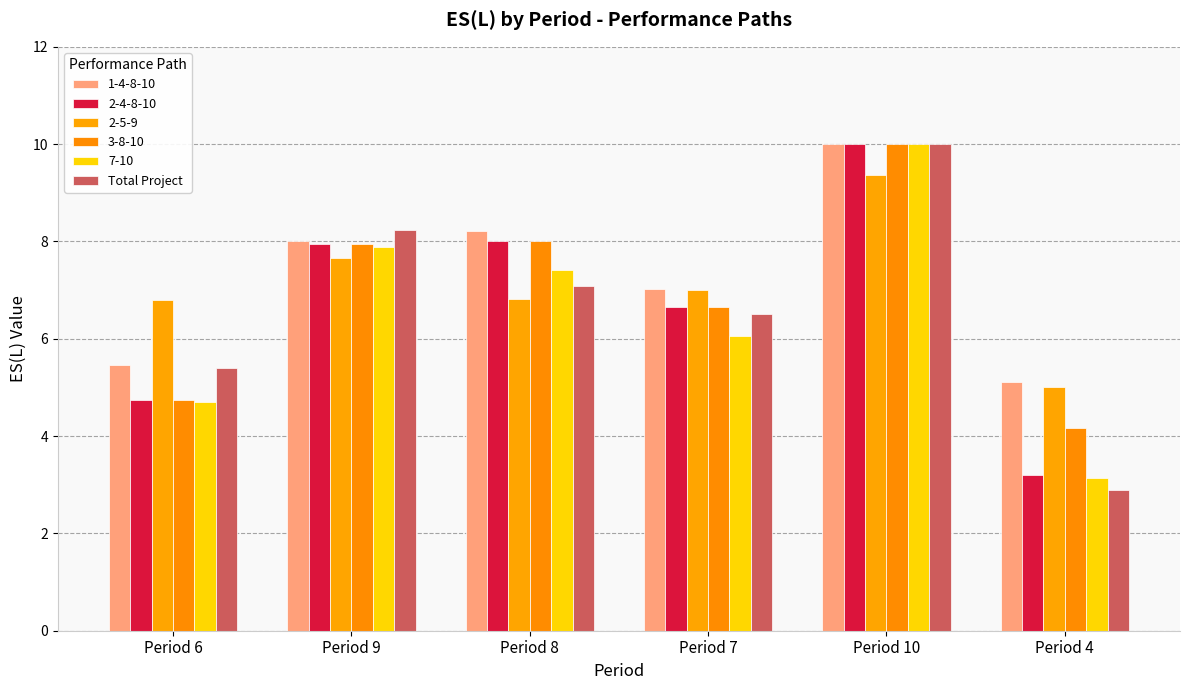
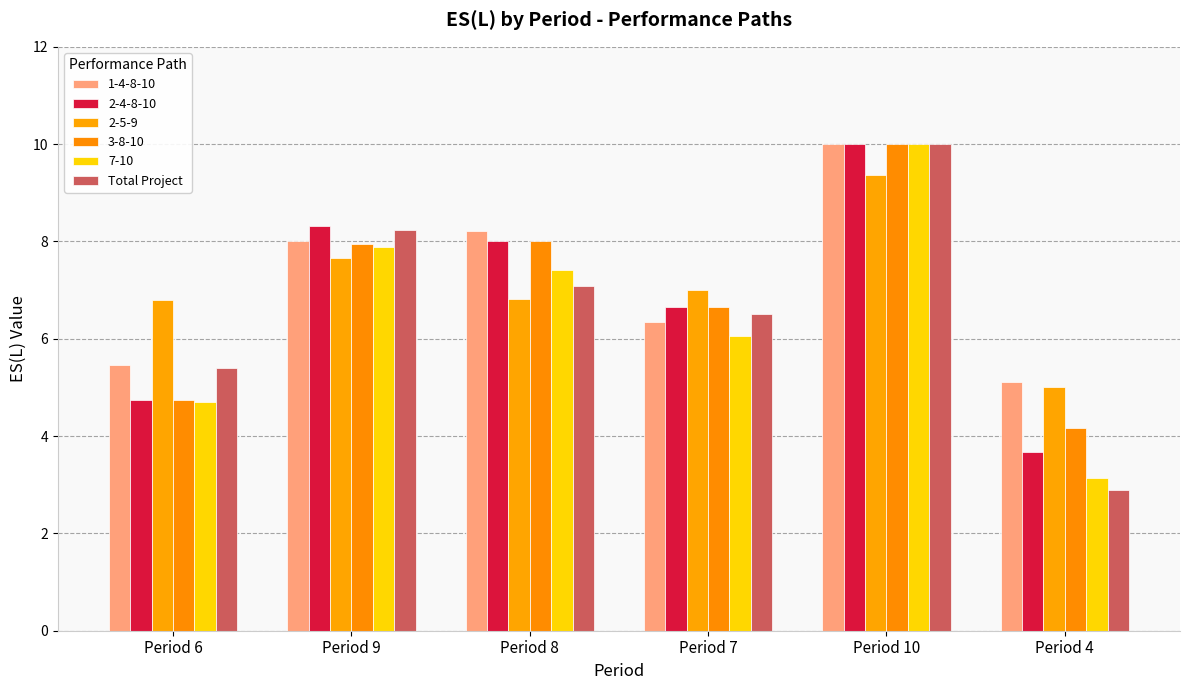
  {
    "1-4-8-10": {
      "Period 6": 5.5,
      "Period 9": 8.0,
      "Period 8": 8.2,
-     "Period 7": 7.0,
+     "Period 7": 6.3,
      "Period 10": 10.0,
      "Period 4": 5.1
    },
    "2-4-8-10": {
      "Period 6": 4.7,
-     "Period 9": 7.9,
+     "Period 9": 8.3,
      "Period 8": 8.0,
      "Period 7": 6.7,
      "Period 10": 10.0,
-     "Period 4": 3.2
+     "Period 4": 3.7
    },
    "Total Project": {
      "Period 6": 5.4,
      "Period 9": 8.2,
      "Period 8": 7.1,
      "Period 7": 6.5,
      "Period 10": 10.0,
      "Period 4": 2.9
    }
  }
